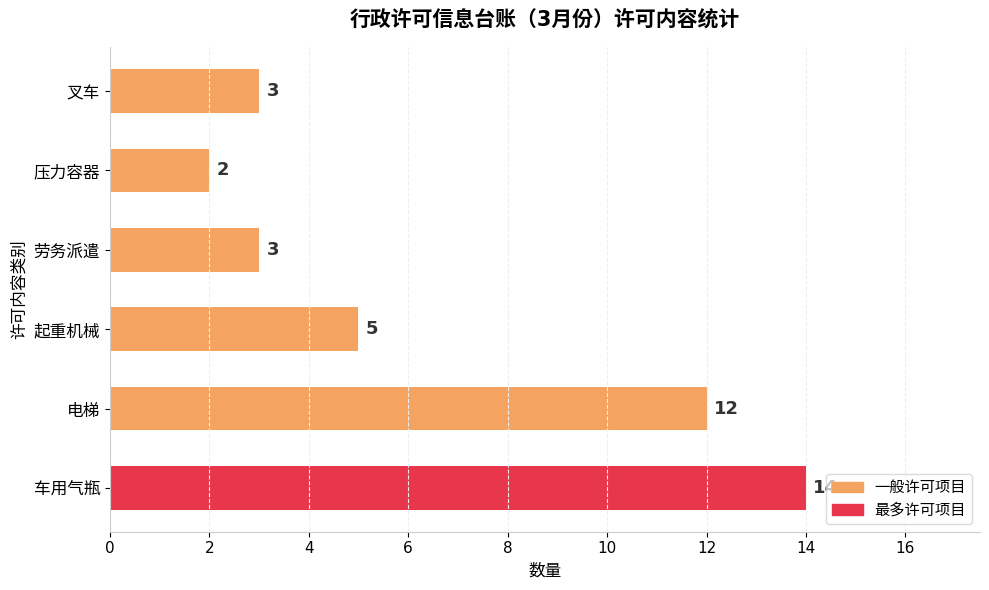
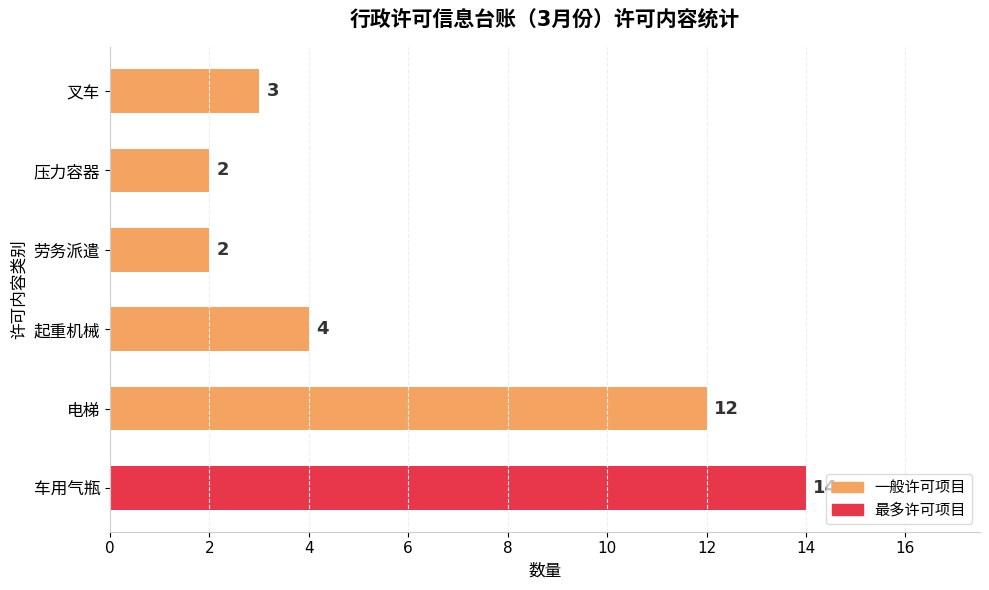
  {
    "叉车": 3,
    "压力容器": 2,
-   "劳务派遣": 3,
-   "起重机械": 5,
+   "劳务派遣": 2,
+   "起重机械": 4,
    "电梯": 12
  }
